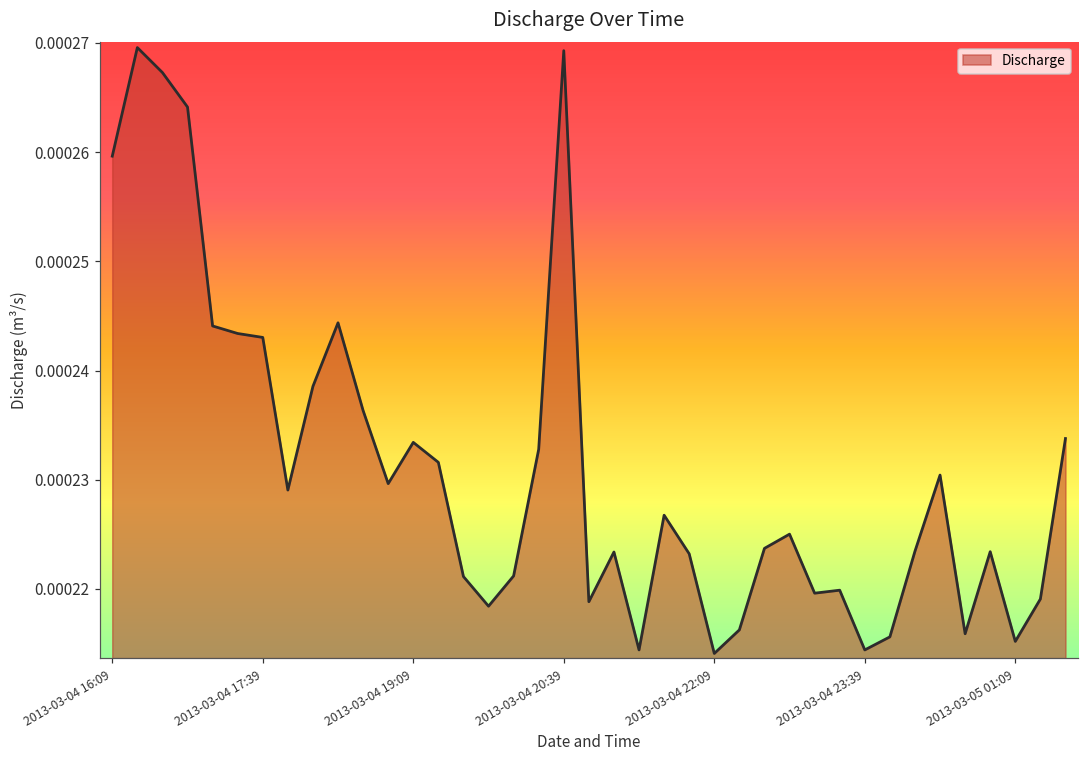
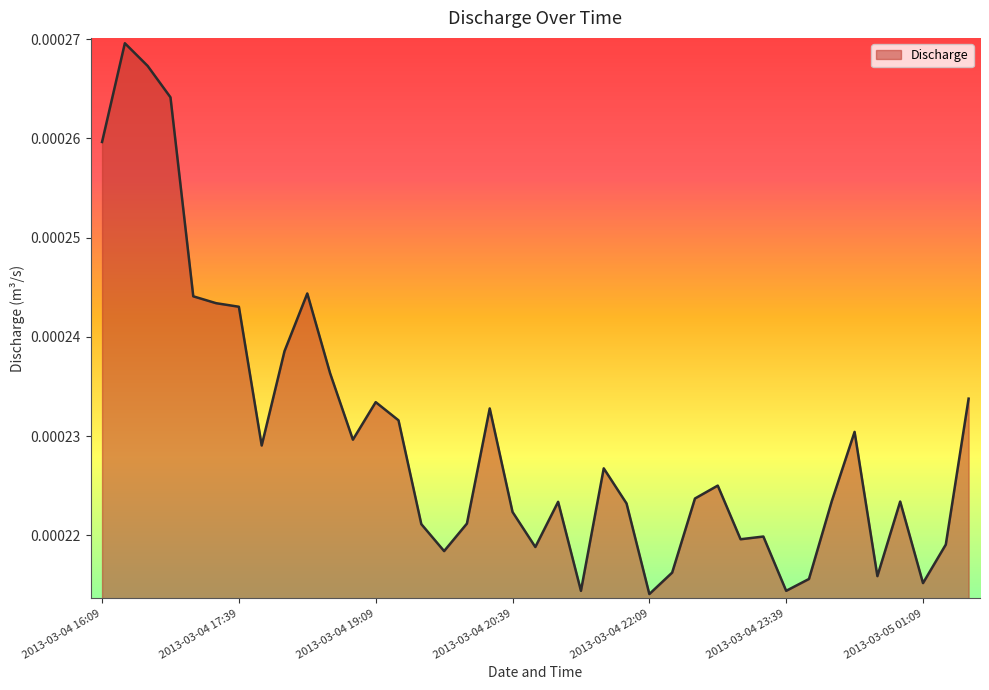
  {
    "2013-03-04 16:09": 0.000260,
    "2013-03-04 17:39": 0.000243,
    "2013-03-04 19:09": 0.000233,
-   "2013-03-04 20:39": 0.000269,
+   "2013-03-04 20:39": 0.000222,
    "2013-03-04 22:09": 0.000214,
    "2013-03-04 23:39": 0.000214,
    "2013-03-05 01:09": 0.000215
  }
